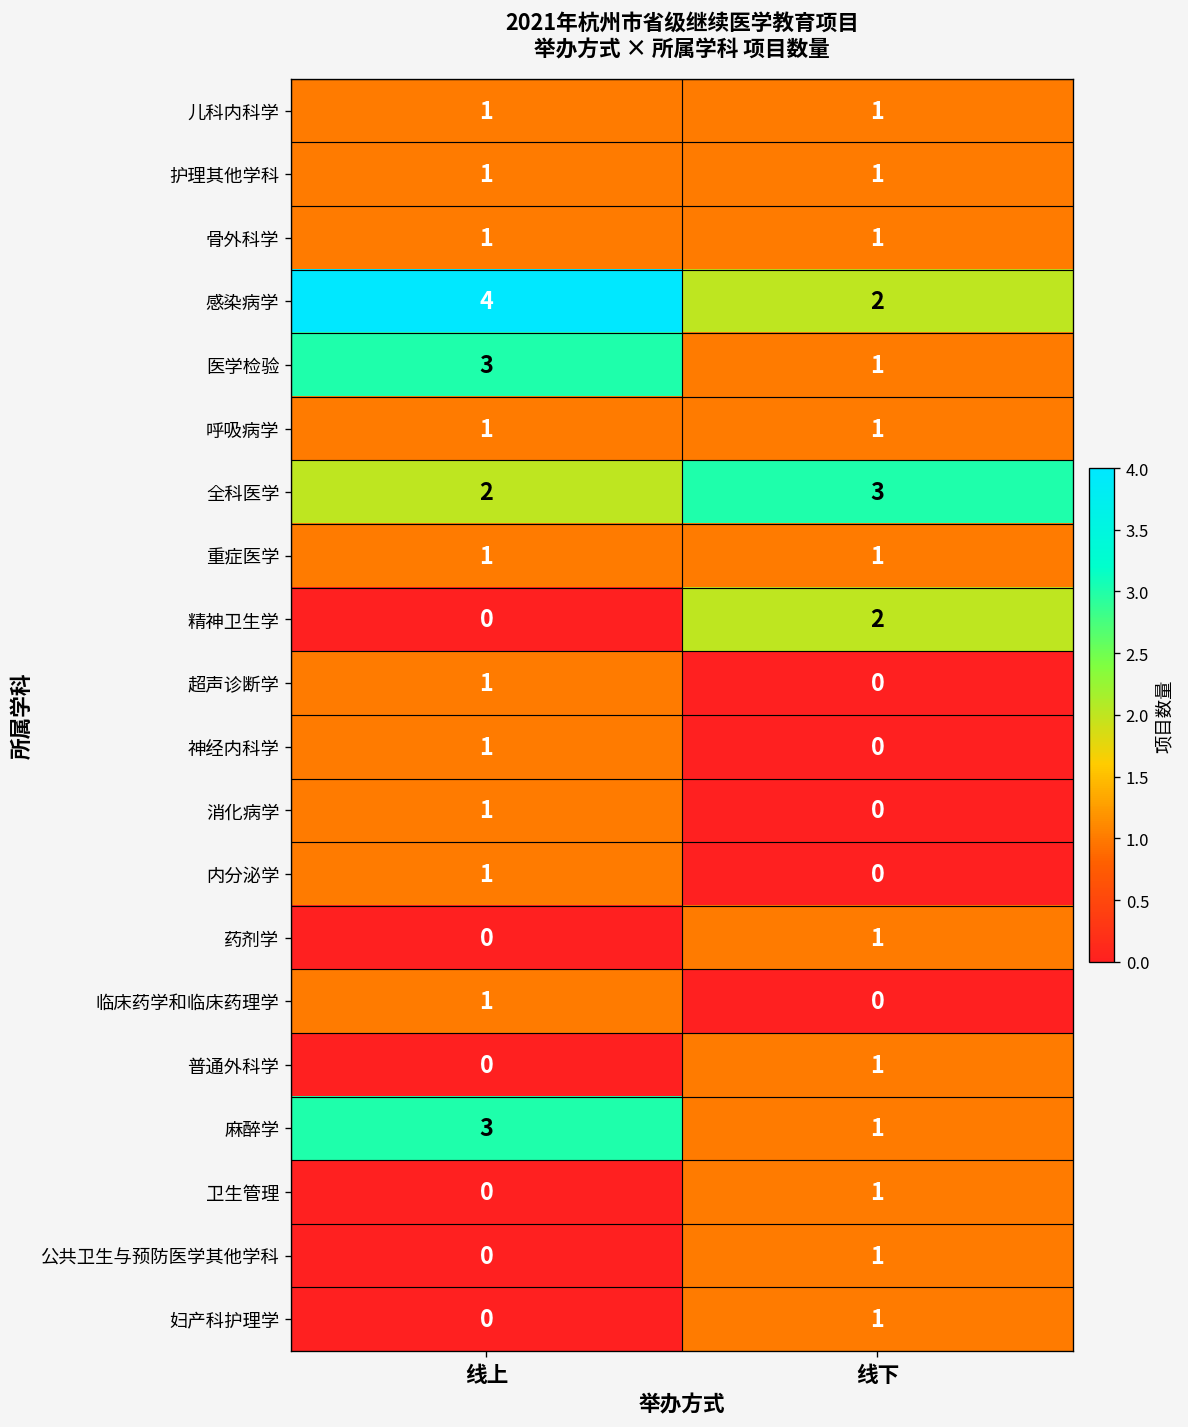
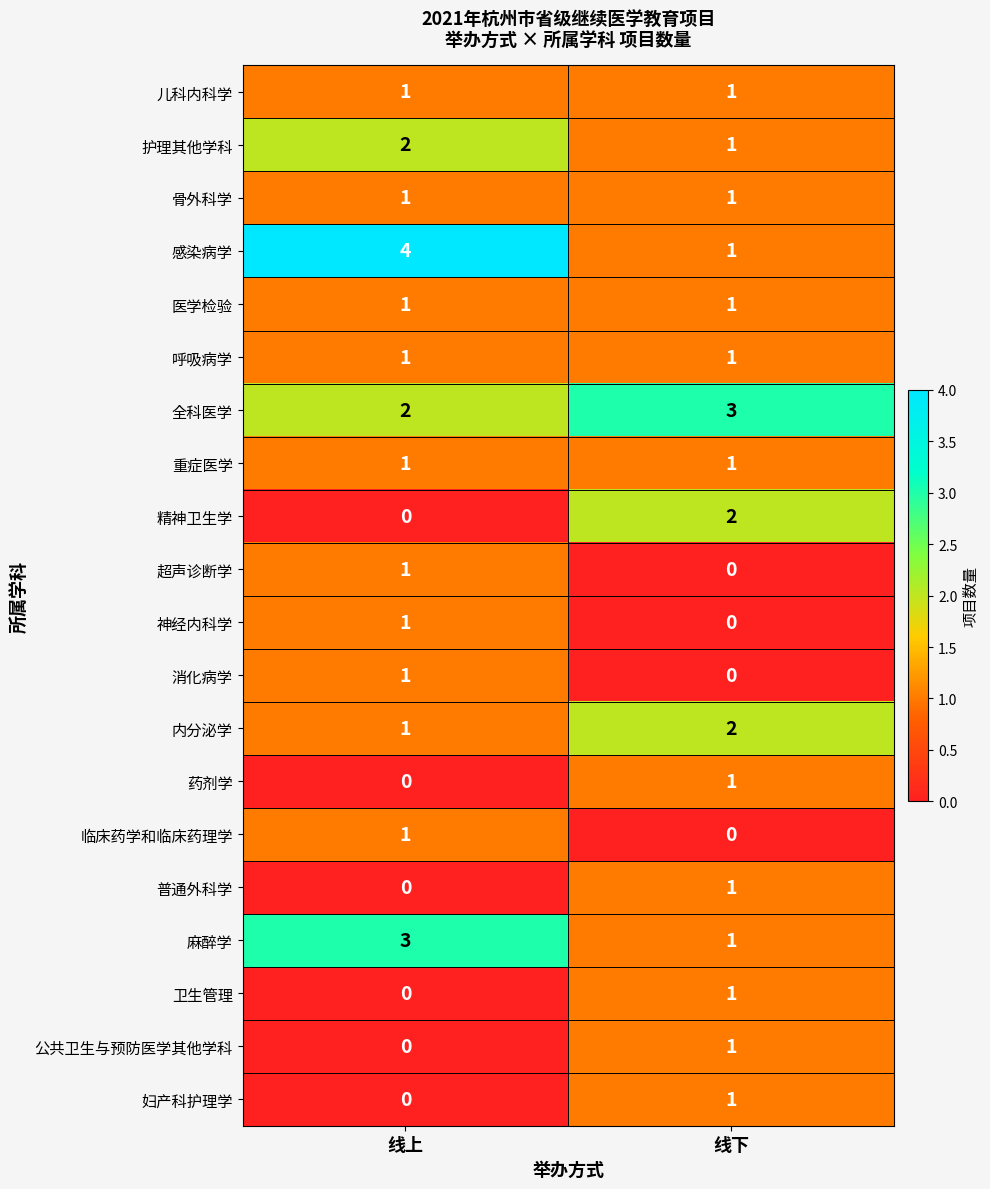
  {
    "儿科内科学": {
      "线上": 1,
      "线下": 1
    },
    "护理其他学科": {
-     "线上": 1,
+     "线上": 2,
      "线下": 1
    },
    "骨外科学": {
      "线上": 1,
      "线下": 1
    },
    "感染病学": {
      "线上": 4,
-     "线下": 2
+     "线下": 1
    },
    "医学检验": {
-     "线上": 3,
+     "线上": 1,
      "线下": 1
    },
    "呼吸病学": {
      "线上": 1,
      "线下": 1
    },
    "全科医学": {
      "线上": 2,
      "线下": 3
    },
    "重症医学": {
      "线上": 1,
      "线下": 1
    },
    "精神卫生学": {
      "线上": 0,
      "线下": 2
    },
    "超声诊断学": {
      "线上": 1,
      "线下": 0
    },
    "神经内科学": {
      "线上": 1,
      "线下": 0
    },
    "消化病学": {
      "线上": 1,
      "线下": 0
    },
    "内分泌学": {
      "线上": 1,
-     "线下": 0
+     "线下": 2
    },
    "药剂学": {
      "线上": 0,
      "线下": 1
    },
    "临床药学和临床药理学": {
      "线上": 1,
      "线下": 0
    },
    "普通外科学": {
      "线上": 0,
      "线下": 1
    },
    "麻醉学": {
      "线上": 3,
      "线下": 1
    },
    "卫生管理": {
      "线上": 0,
      "线下": 1
    },
    "公共卫生与预防医学其他学科": {
      "线上": 0,
      "线下": 1
    },
    "妇产科护理学": {
      "线上": 0,
      "线下": 1
    }
  }
